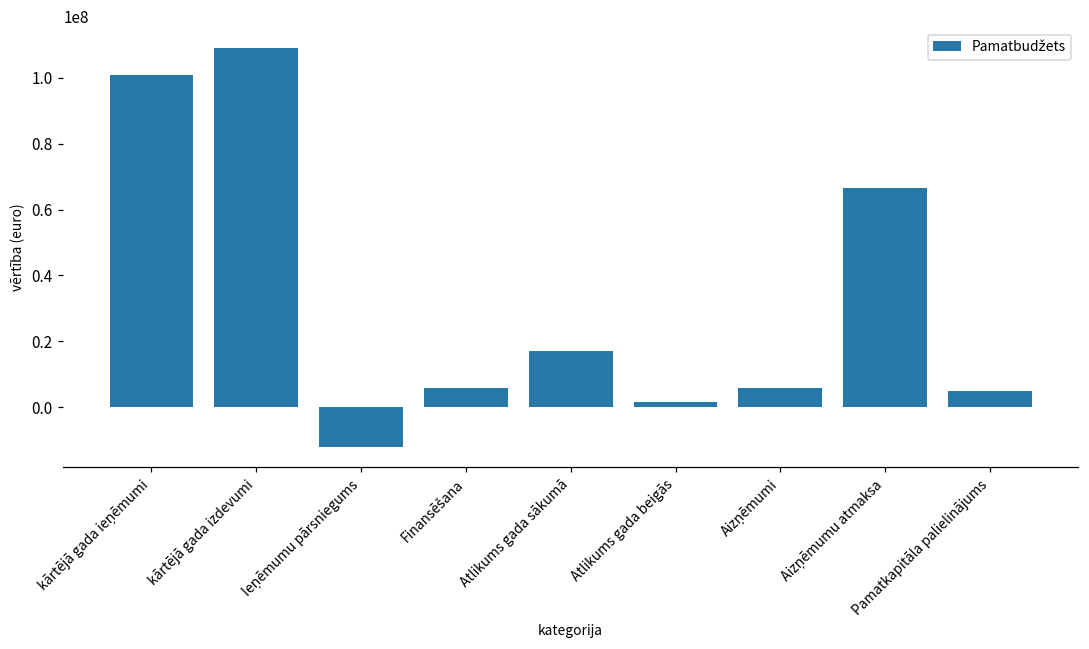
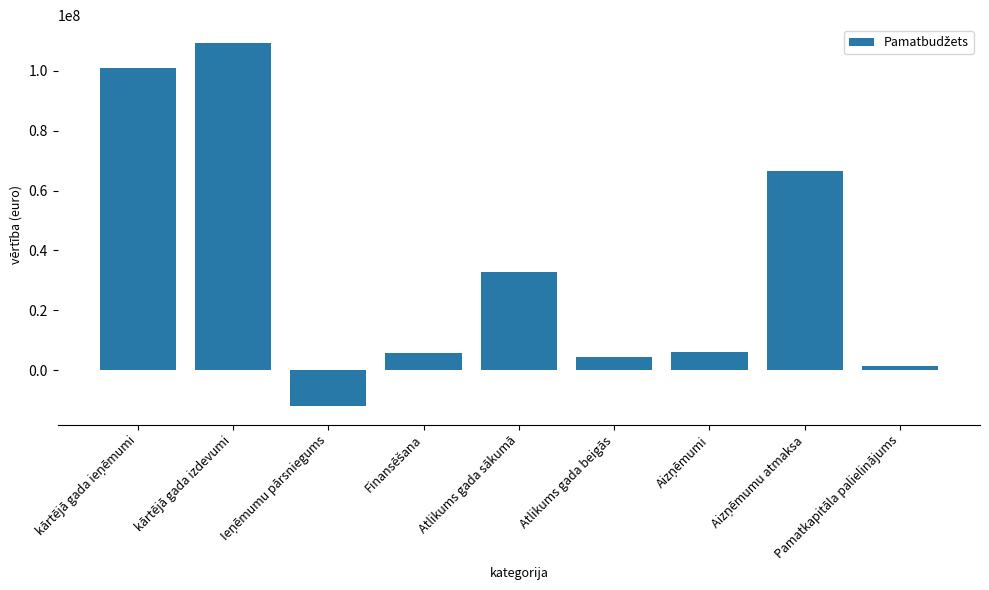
  {
    "kārtējā gada ieņēmumi": 101000000,
    "kārtējā gada izdevumi": 109000000,
    "Ieņēmumu pārsniegums": -12000000,
    "Finansēšana": 6000000,
-   "Atlikums gada sākumā": 17000000,
-   "Atlikums gada beigās": 1000000,
+   "Atlikums gada sākumā": 33000000,
+   "Atlikums gada beigās": 4000000,
    "Aizņēmumi": 6000000,
    "Aizņēmumu atmaksa": 67000000,
-   "Pamatkapitāla palielinājums": 5000000
+   "Pamatkapitāla palielinājums": 1000000
  }
